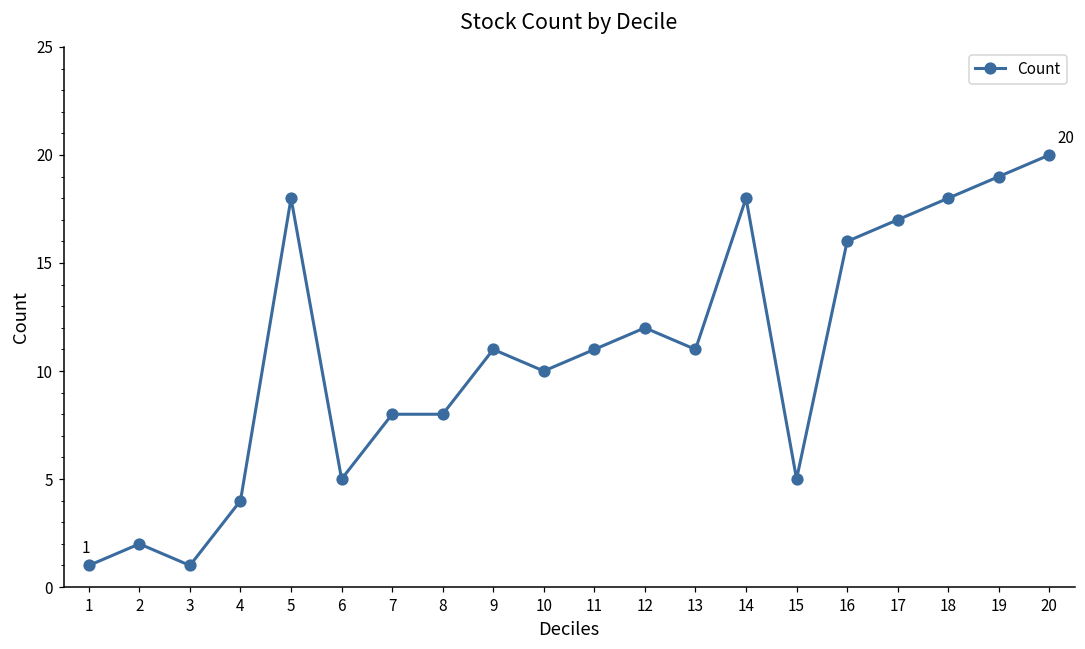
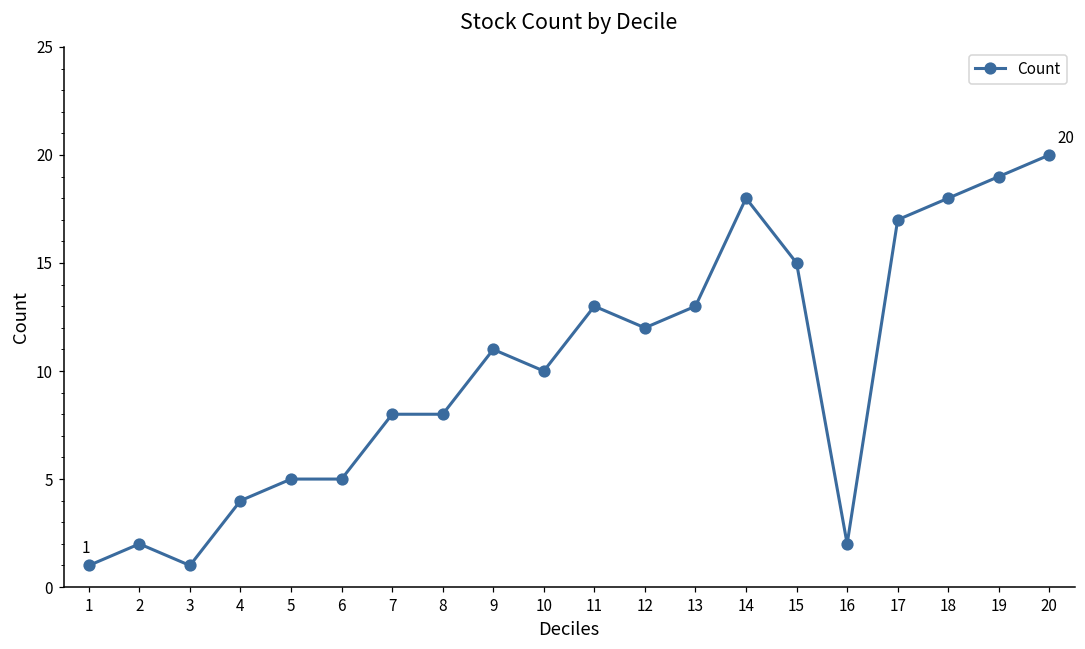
  {
    "2": 2,
    "3": 1,
    "4": 4,
-   "5": 18,
+   "5": 5,
    "6": 5,
    "7": 8,
    "8": 8,
    "9": 11,
    "10": 10,
-   "11": 11,
+   "11": 13,
    "12": 12,
-   "13": 11,
+   "13": 13,
    "14": 18,
-   "15": 5,
-   "16": 16,
+   "15": 15,
+   "16": 2,
    "17": 17,
    "18": 18,
    "19": 19
  }
